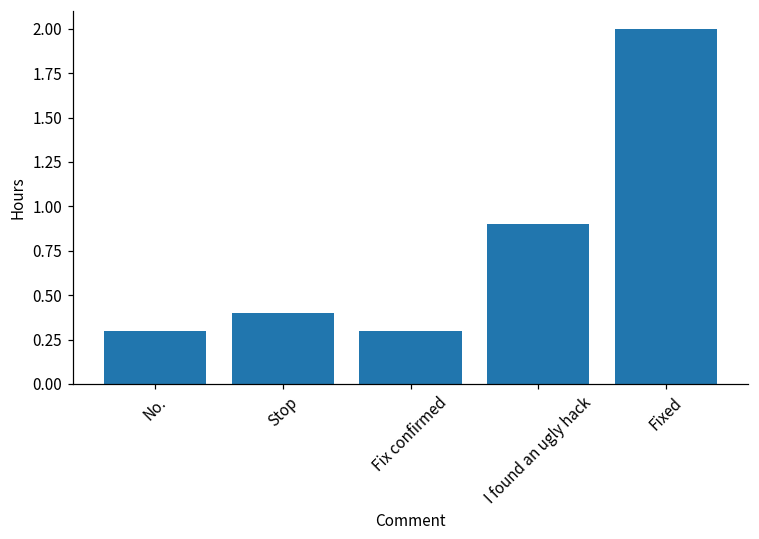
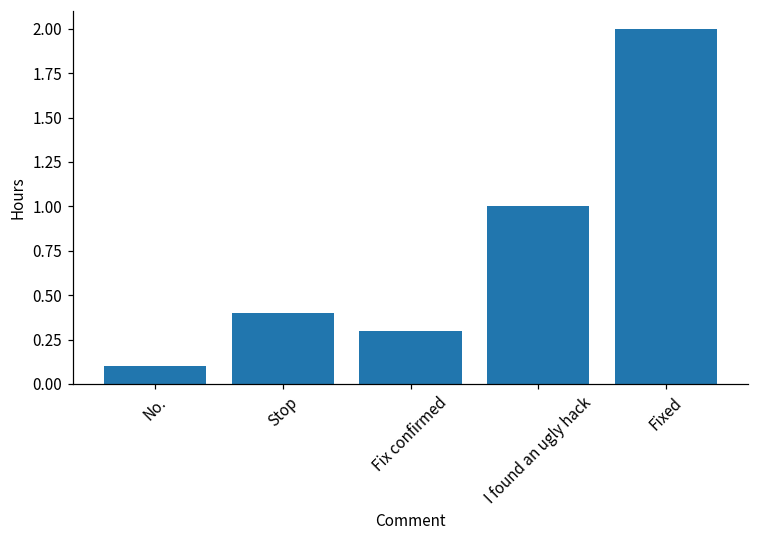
  {
-   "No.": 0.3,
+   "No.": 0.1,
    "Stop": 0.4,
    "Fix confirmed": 0.3,
-   "I found an ugly hack": 0.9,
+   "I found an ugly hack": 1.0,
    "Fixed": 2.0
  }
